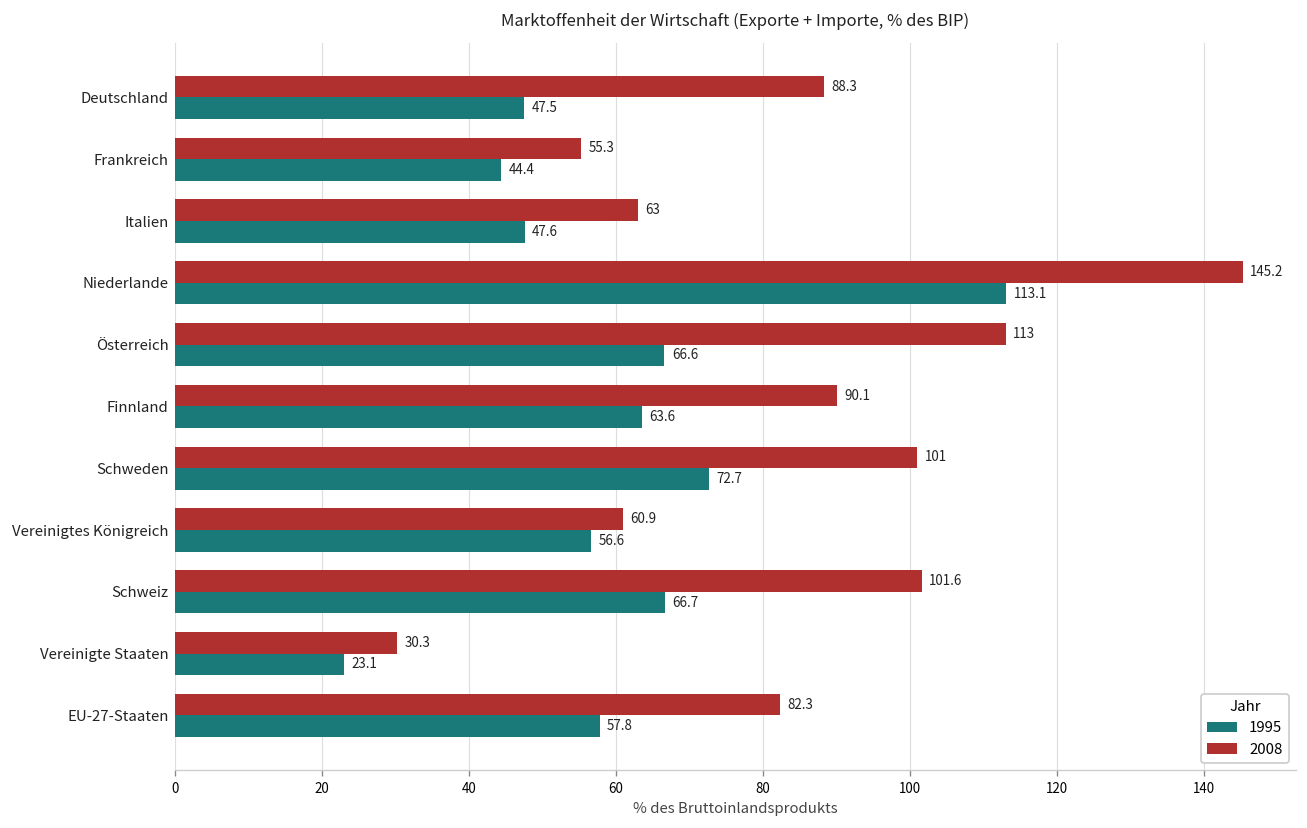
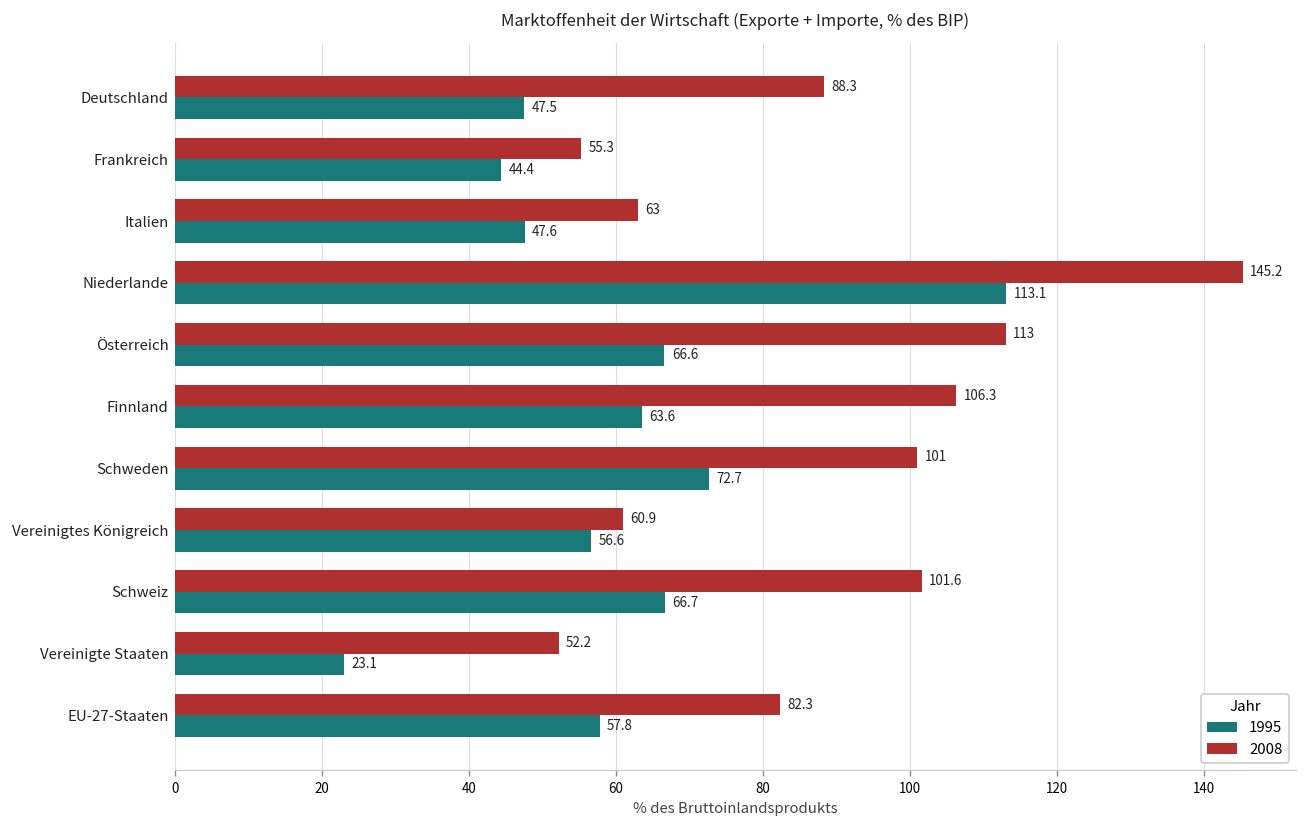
  {
    "1995": {
      "Deutschland": 47.5,
      "Frankreich": 44.4,
      "Italien": 47.6,
      "Niederlande": 113.1,
      "Österreich": 66.6,
      "Finnland": 63.6,
      "Schweden": 72.7,
      "Vereinigtes Königreich": 56.6,
      "Schweiz": 66.7,
      "Vereinigte Staaten": 23.1,
      "EU-27-Staaten": 57.8
    },
    "2008": {
      "Deutschland": 88.3,
      "Frankreich": 55.3,
      "Italien": 63,
      "Niederlande": 145.2,
      "Österreich": 113,
-     "Finnland": 90.1,
+     "Finnland": 106.3,
      "Schweden": 101,
      "Vereinigtes Königreich": 60.9,
      "Schweiz": 101.6,
-     "Vereinigte Staaten": 30.3,
+     "Vereinigte Staaten": 52.2,
      "EU-27-Staaten": 82.3
    }
  }
